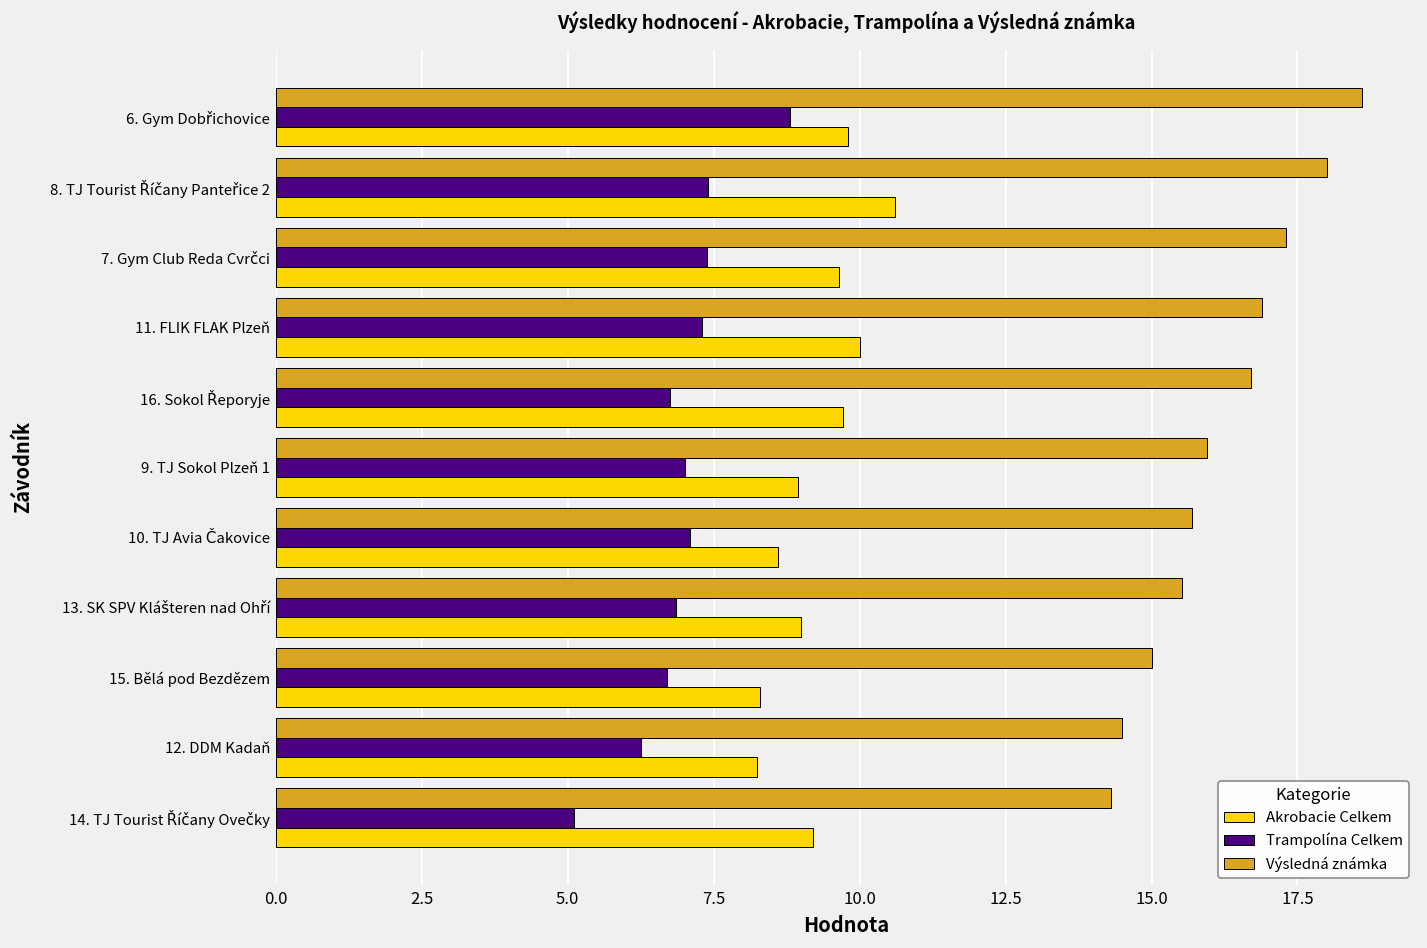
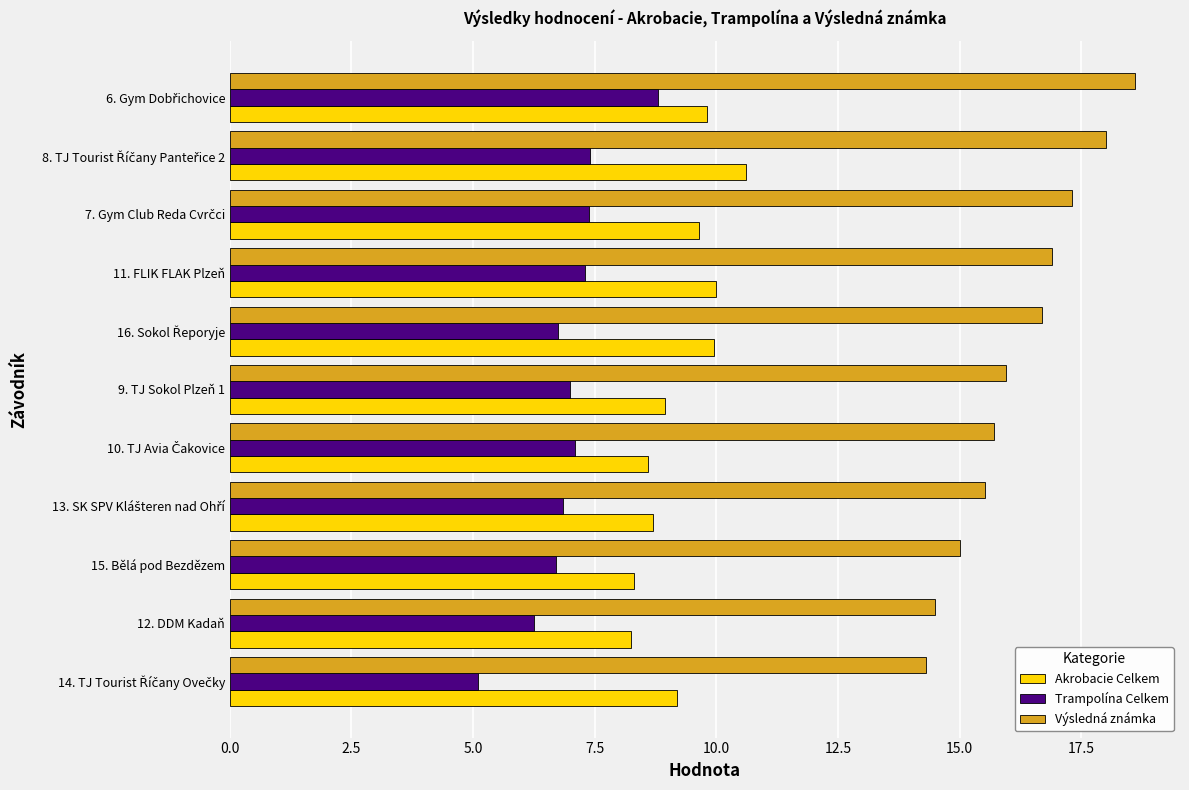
  {
    "Akrobacie Celkem": {
      "6. Gym Dobřichovice": 9.8,
      "8. TJ Tourist Říčany Panteřice 2": 10.6,
      "7. Gym Club Reda Cvrčci": 9.7,
      "11. FLIK FLAK Plzeň": 10.0,
-     "16. Sokol Řeporyje": 9.7,
+     "16. Sokol Řeporyje": 10.0,
      "9. TJ Sokol Plzeň 1": 9.0,
      "10. TJ Avia Čakovice": 8.6,
-     "13. SK SPV Klášteren nad Ohří": 9.0,
+     "13. SK SPV Klášteren nad Ohří": 8.7,
      "15. Bělá pod Bezdězem": 8.3,
      "12. DDM Kadaň": 8.3,
      "14. TJ Tourist Říčany Ovečky": 9.2
    },
    "Trampolína Celkem": {
      "6. Gym Dobřichovice": 8.8,
      "8. TJ Tourist Říčany Panteřice 2": 7.4,
      "7. Gym Club Reda Cvrčci": 7.4,
      "11. FLIK FLAK Plzeň": 7.3,
      "16. Sokol Řeporyje": 6.8,
      "9. TJ Sokol Plzeň 1": 7.0,
      "10. TJ Avia Čakovice": 7.1,
      "13. SK SPV Klášteren nad Ohří": 6.9,
      "15. Bělá pod Bezdězem": 6.7,
      "12. DDM Kadaň": 6.3,
      "14. TJ Tourist Říčany Ovečky": 5.1
    },
    "Výsledná známka": {
      "6. Gym Dobřichovice": 18.6,
      "8. TJ Tourist Říčany Panteřice 2": 18.0,
      "7. Gym Club Reda Cvrčci": 17.3,
      "11. FLIK FLAK Plzeň": 16.9,
      "16. Sokol Řeporyje": 16.7,
      "9. TJ Sokol Plzeň 1": 16.0,
      "10. TJ Avia Čakovice": 15.7,
      "13. SK SPV Klášteren nad Ohří": 15.5,
      "15. Bělá pod Bezdězem": 15.0,
      "12. DDM Kadaň": 14.5,
      "14. TJ Tourist Říčany Ovečky": 14.3
    }
  }
